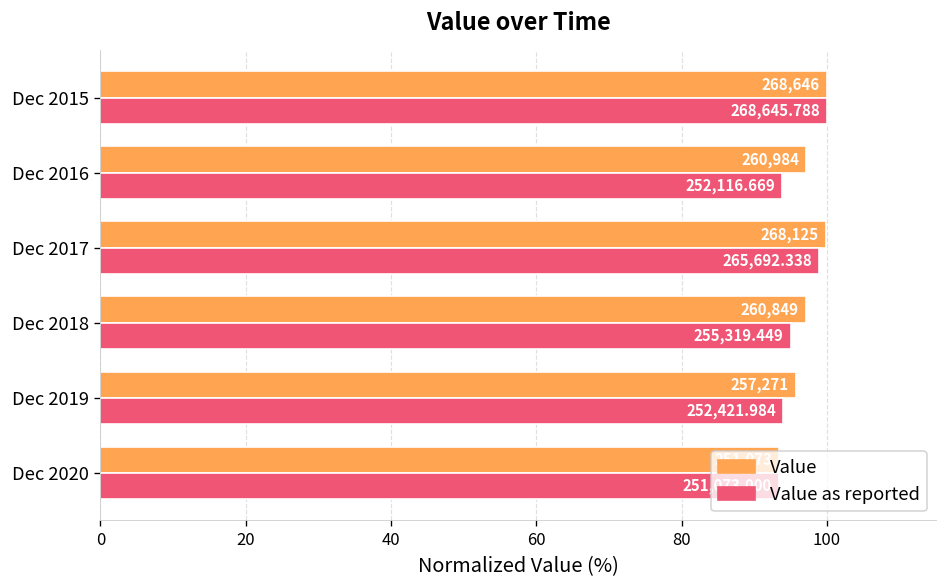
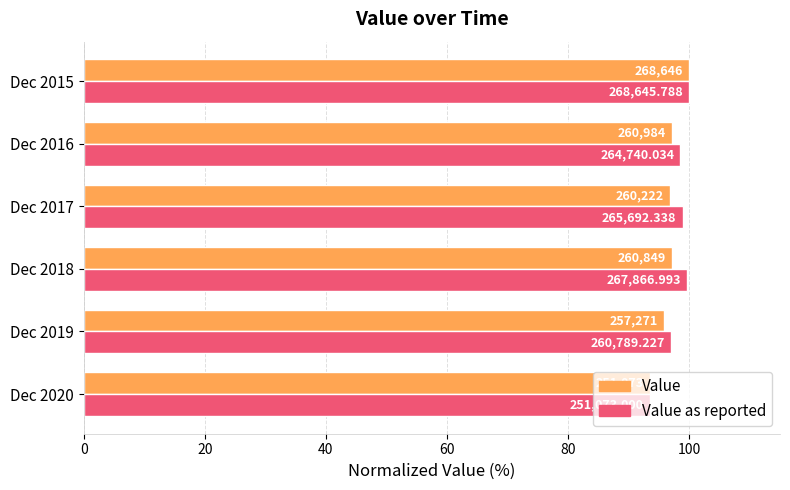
  {
    "Value": {
-     "Dec 2017": "268,125"
+     "Dec 2017": "260,222"
    },
    "Value as reported": {
-     "Dec 2016": "252,116.669",
-     "Dec 2018": "255,319.449",
-     "Dec 2019": "252,421.984"
+     "Dec 2016": "264,740.034",
+     "Dec 2018": "267,866.993",
+     "Dec 2019": "260,789.227"
    }
  }
